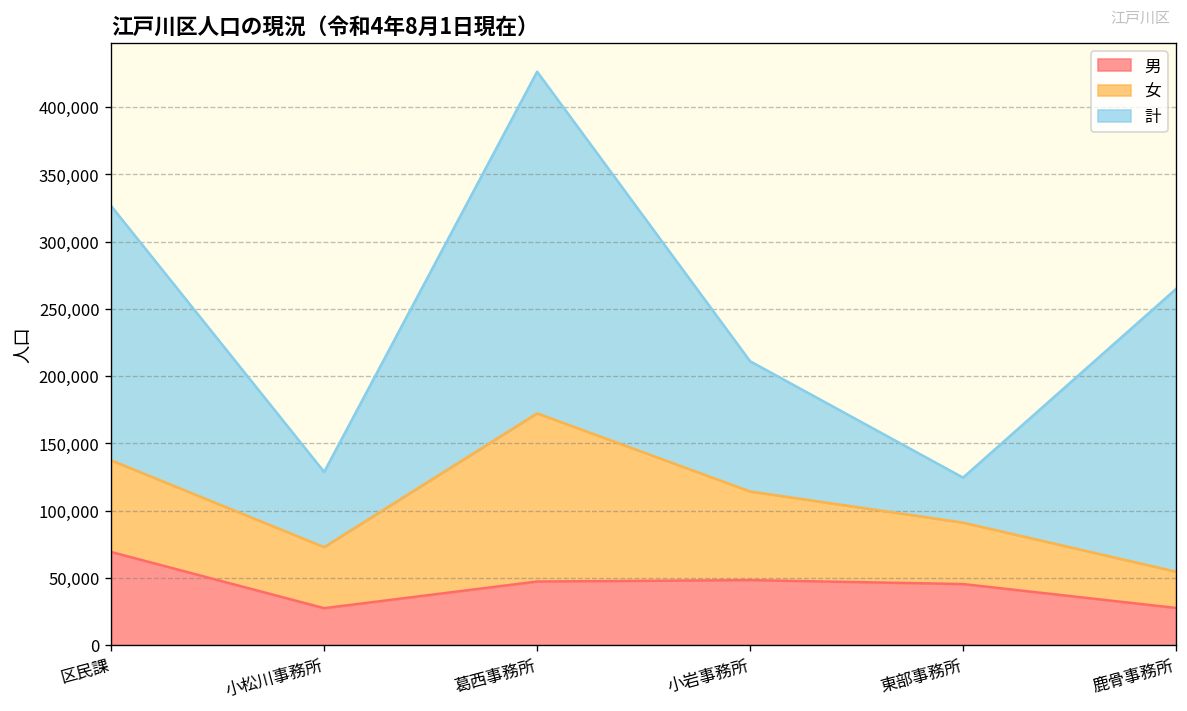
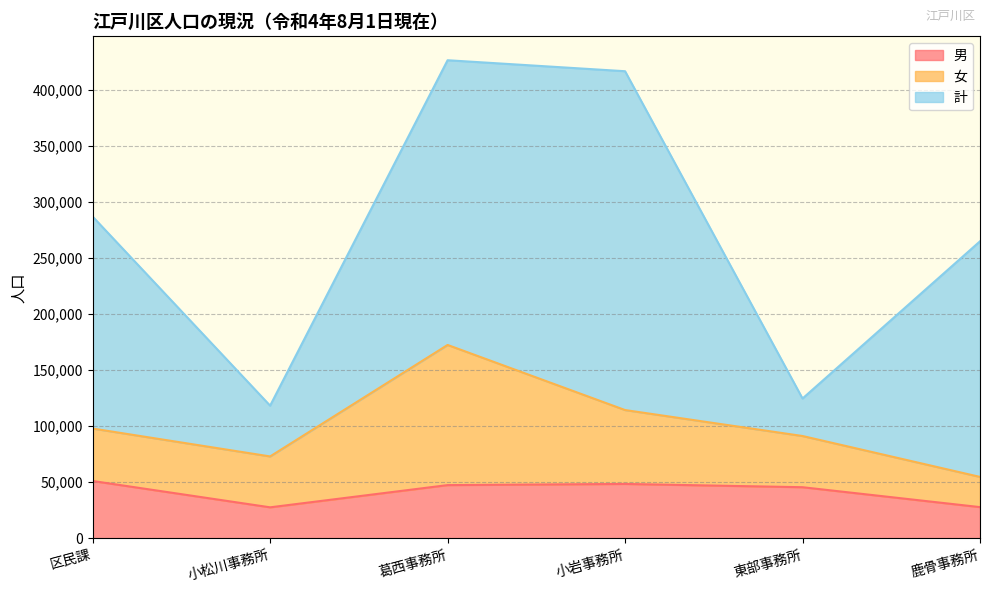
  {
    "男": {
-     "区民課": "69,000",
+     "区民課": "51,000",
      "小松川事務所": "28,000",
      "葛西事務所": "47,000",
      "小岩事務所": "48,000",
      "東部事務所": "45,000",
      "鹿骨事務所": "28,000"
    },
    "女": {
-     "区民課": "68,000",
+     "区民課": "47,000",
      "小松川事務所": "45,000",
      "葛西事務所": "125,000",
      "小岩事務所": "66,000",
      "東部事務所": "46,000",
      "鹿骨事務所": "27,000"
    },
    "計": {
      "区民課": "189,000",
-     "小松川事務所": "56,000",
+     "小松川事務所": "45,000",
      "葛西事務所": "254,000",
-     "小岩事務所": "97,000",
+     "小岩事務所": "302,000",
      "東部事務所": "33,000",
      "鹿骨事務所": "210,000"
    }
  }
